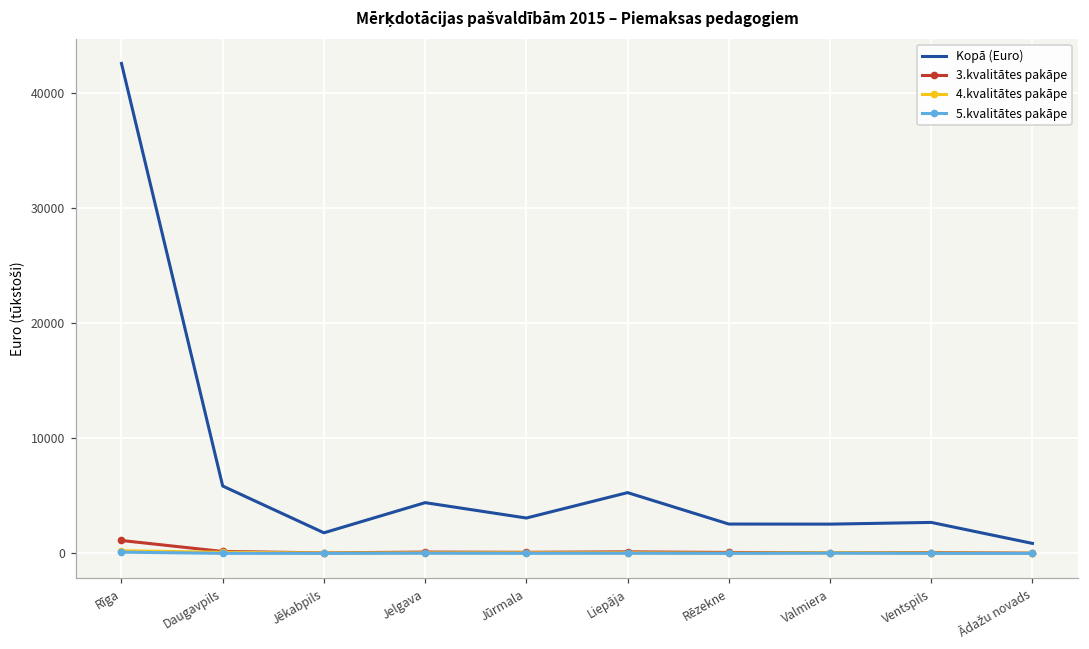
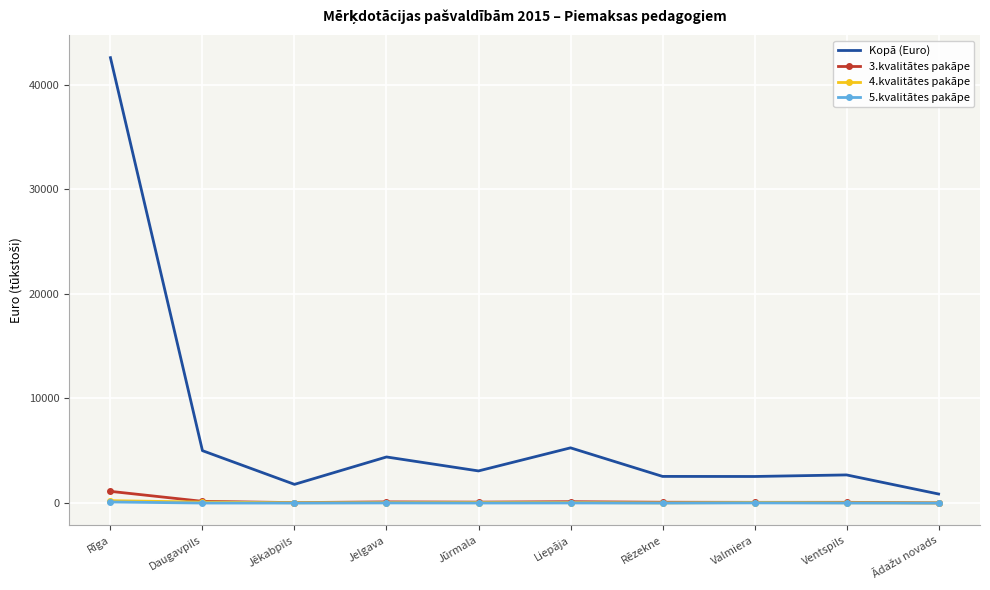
  {
    "Kopā (Euro)": {
      "Rīga": 42600,
-     "Daugavpils": 5900,
+     "Daugavpils": 5000,
      "Jēkabpils": 1800,
      "Jelgava": 4400,
      "Jūrmala": 3100,
      "Liepāja": 5300,
      "Rēzekne": 2600,
      "Valmiera": 2500,
      "Ventspils": 2700,
      "Ādažu novads": 900
    },
    "3.kvalitātes pakāpe": {
      "Rīga": 1100
    }
  }
